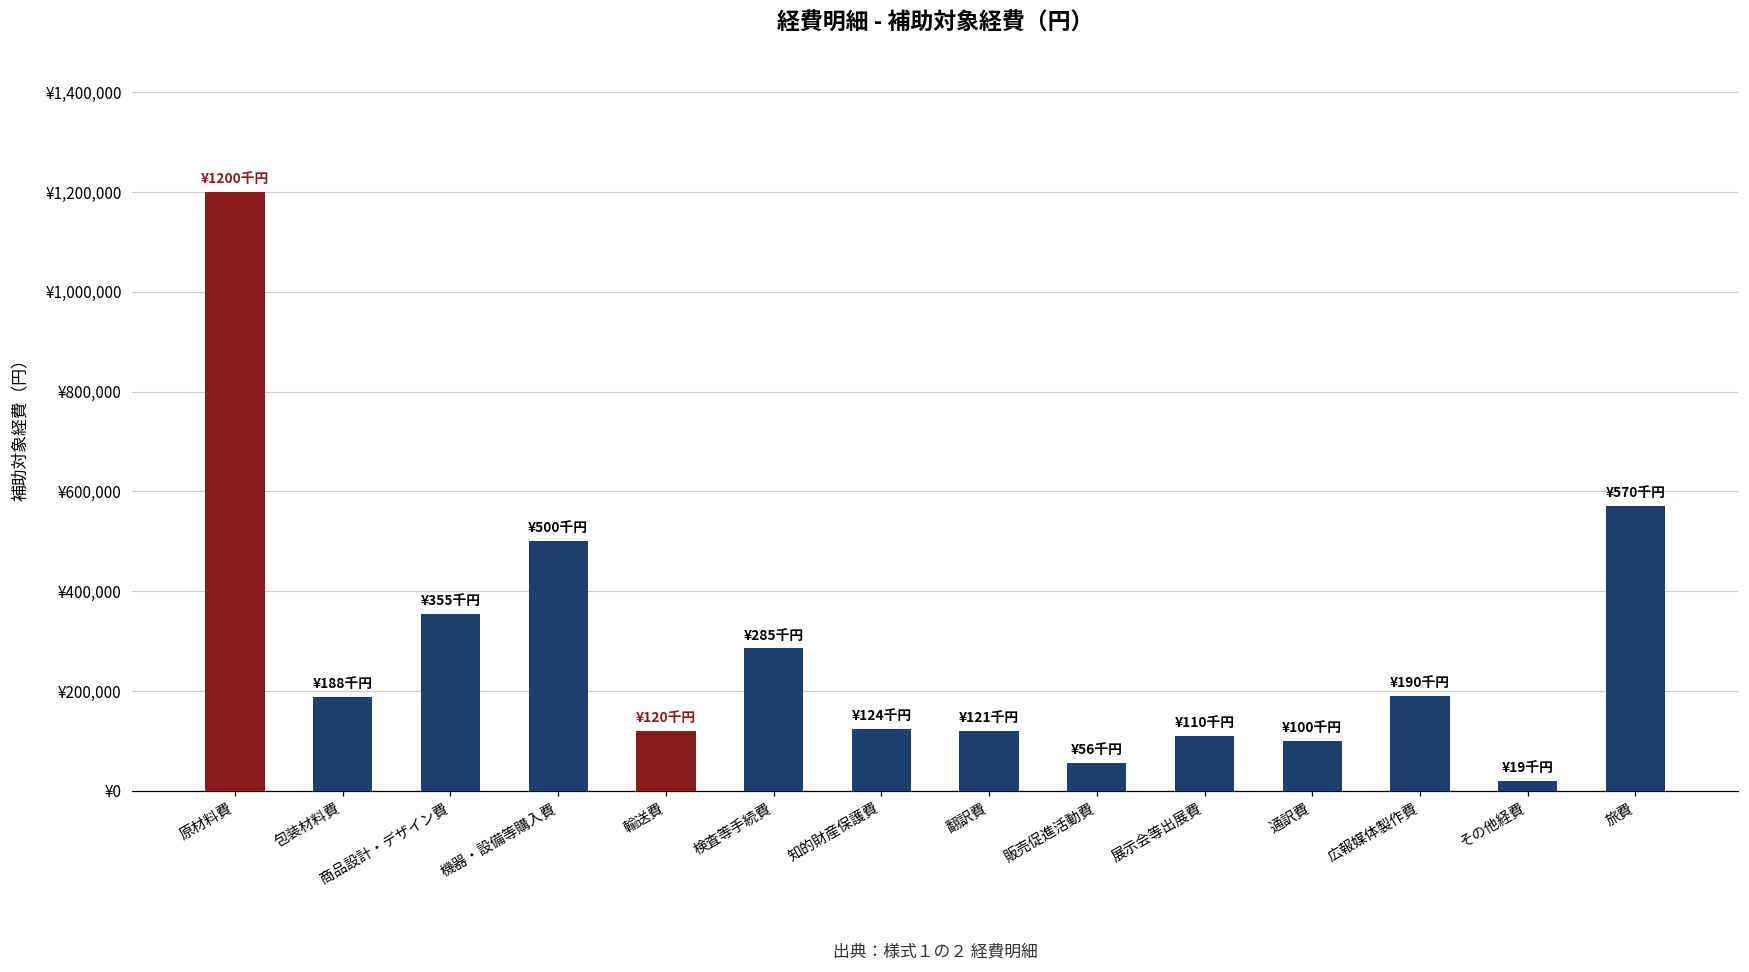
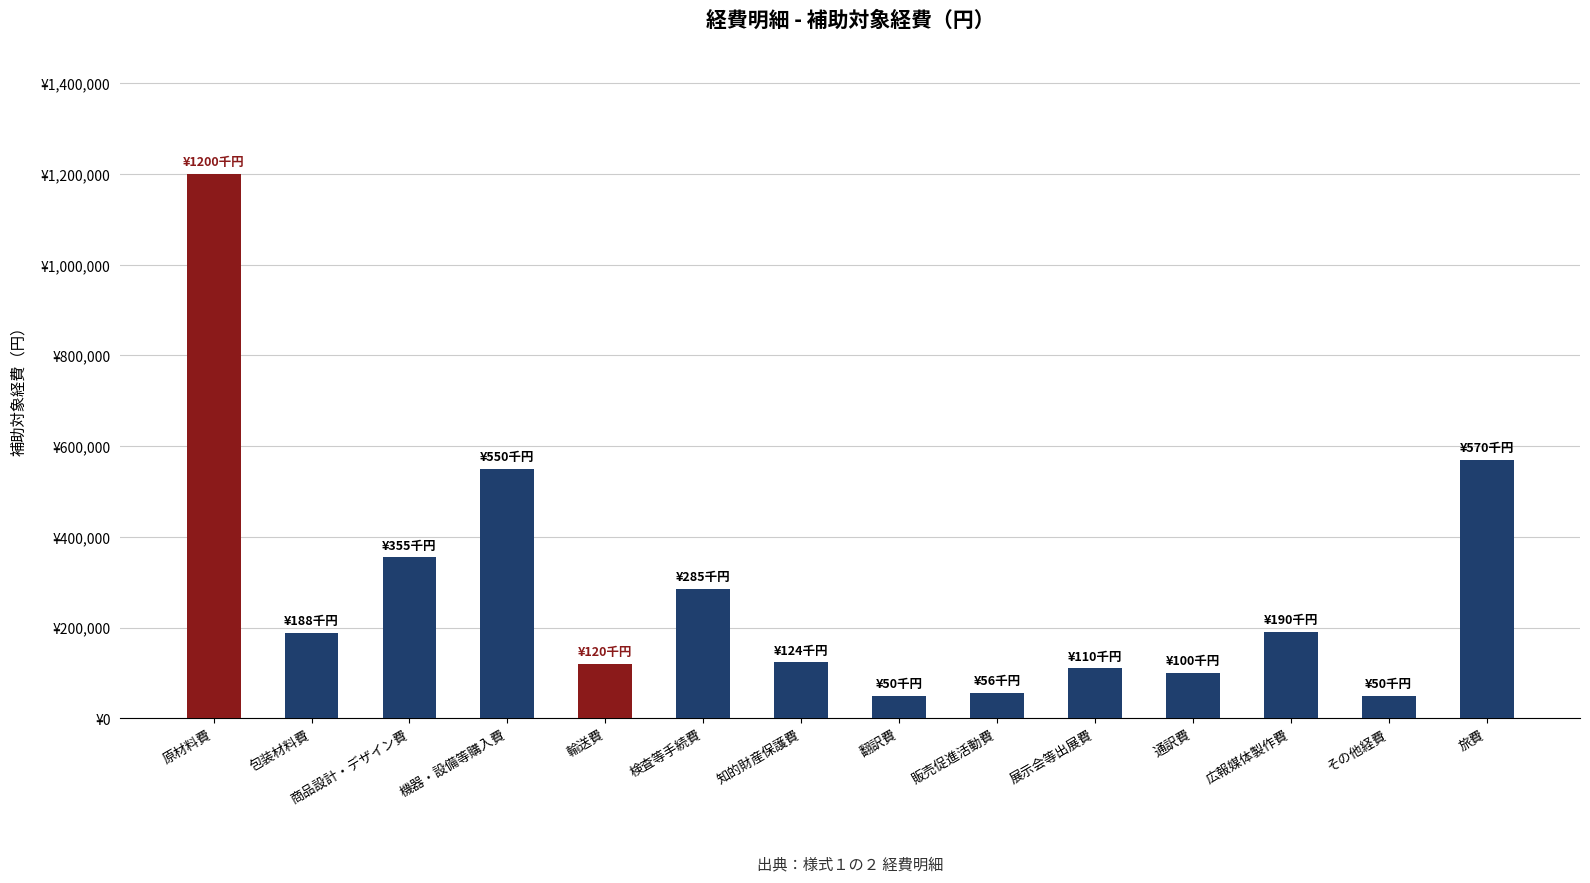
  {
    "原材料費": "¥1200",
    "包装材料費": "¥188",
    "商品設計・デザイン費": "¥355",
-   "機器・設備等購入費": "¥500",
+   "機器・設備等購入費": "¥550",
    "輸送費": "¥120",
    "検査等手続費": "¥285",
    "知的財産保護費": "¥124",
-   "翻訳費": "¥121",
+   "翻訳費": "¥50",
    "販売促進活動費": "¥56",
    "展示会等出展費": "¥110",
    "通訳費": "¥100",
    "広報媒体製作費": "¥190",
-   "その他経費": "¥19",
+   "その他経費": "¥50",
    "旅費": "¥570"
  }
